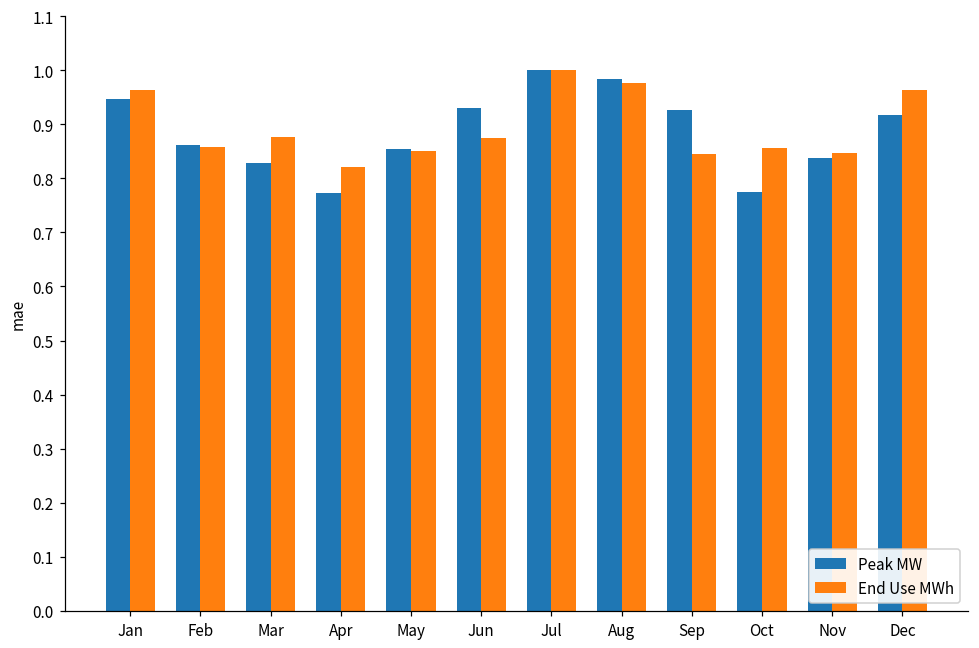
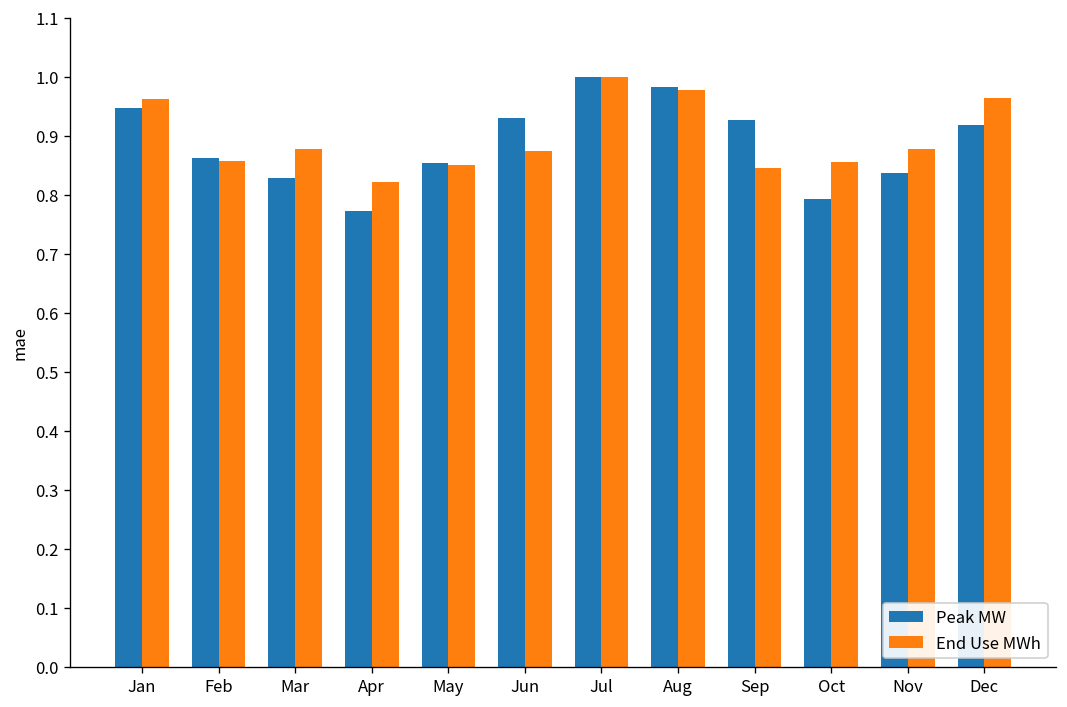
  {
    "Peak MW": {
      "Jan": 0.95,
      "Feb": 0.86,
      "Mar": 0.83,
      "Apr": 0.77,
      "May": 0.85,
      "Jun": 0.93,
      "Jul": 1.00,
      "Aug": 0.98,
      "Sep": 0.93,
-     "Oct": 0.77,
+     "Oct": 0.79,
      "Nov": 0.84,
      "Dec": 0.92
    },
    "End Use MWh": {
      "Jan": 0.96,
      "Feb": 0.86,
      "Mar": 0.88,
      "Apr": 0.82,
      "May": 0.85,
      "Jun": 0.87,
      "Jul": 1.00,
      "Aug": 0.98,
      "Sep": 0.84,
      "Oct": 0.86,
-     "Nov": 0.85,
+     "Nov": 0.88,
      "Dec": 0.96
    }
  }
